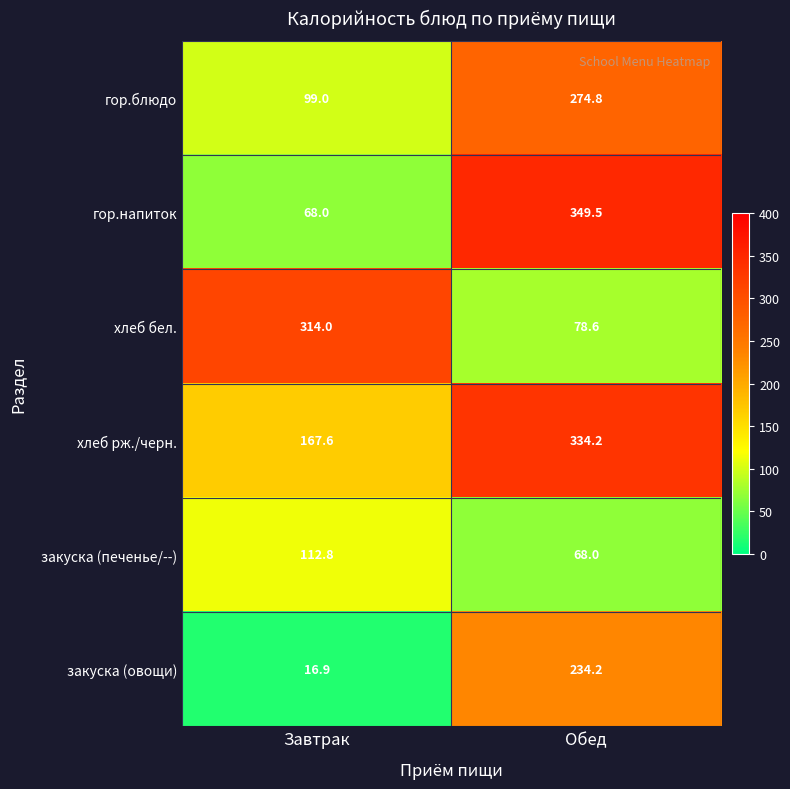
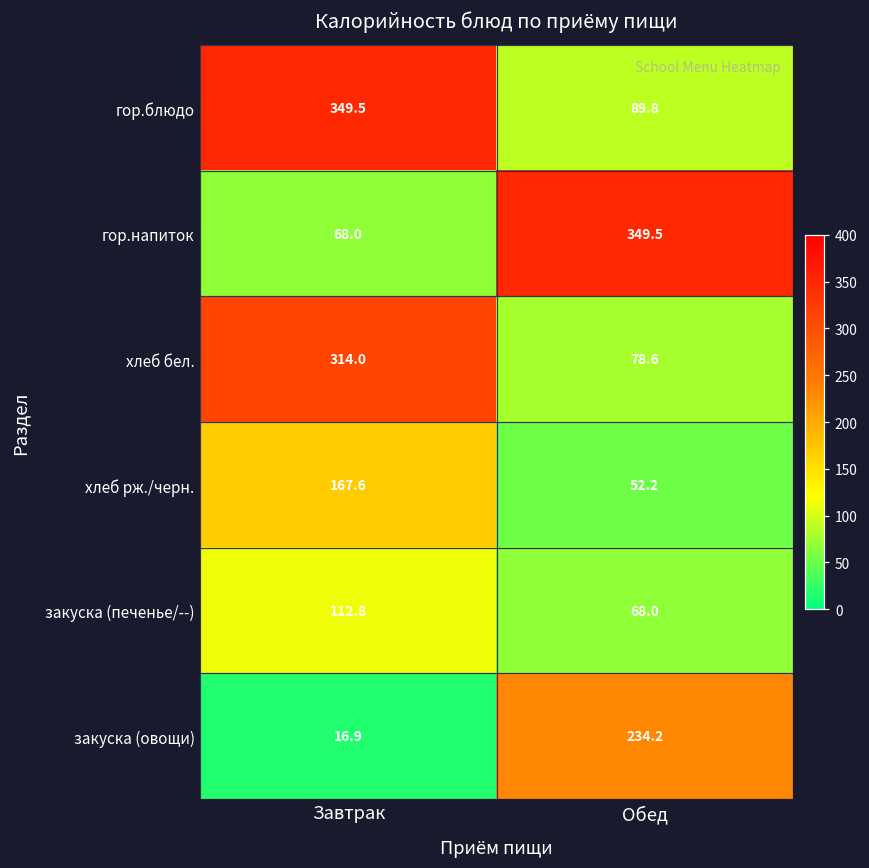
  {
    "гор.блюдо": {
-     "Завтрак": 99.0,
-     "Обед": 274.8
+     "Завтрак": 349.5,
+     "Обед": 89.8
    },
    "гор.напиток": {
      "Завтрак": 68.0,
      "Обед": 349.5
    },
    "хлеб бел.": {
      "Завтрак": 314.0,
      "Обед": 78.6
    },
    "хлеб рж./черн.": {
      "Завтрак": 167.6,
-     "Обед": 334.2
+     "Обед": 52.2
    },
    "закуска (печенье/--)": {
      "Завтрак": 112.8,
      "Обед": 68.0
    },
    "закуска (овощи)": {
      "Завтрак": 16.9,
      "Обед": 234.2
    }
  }
